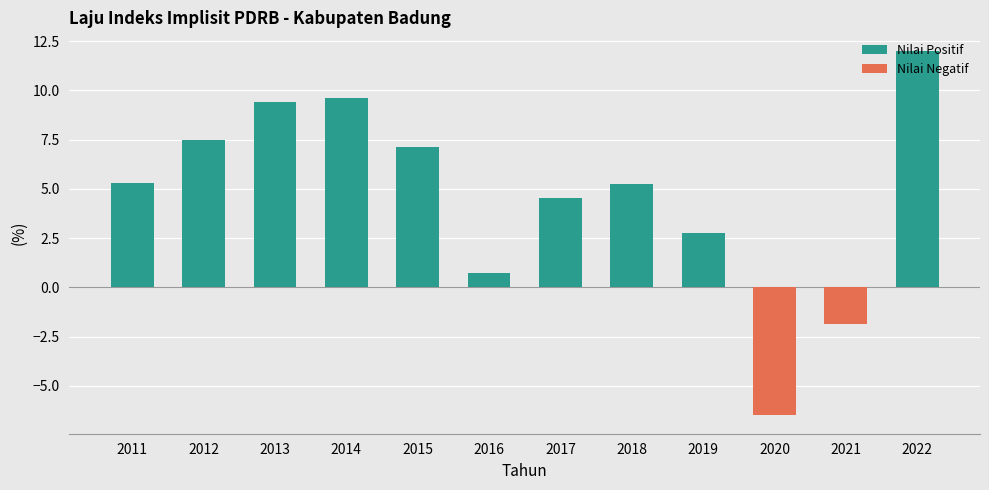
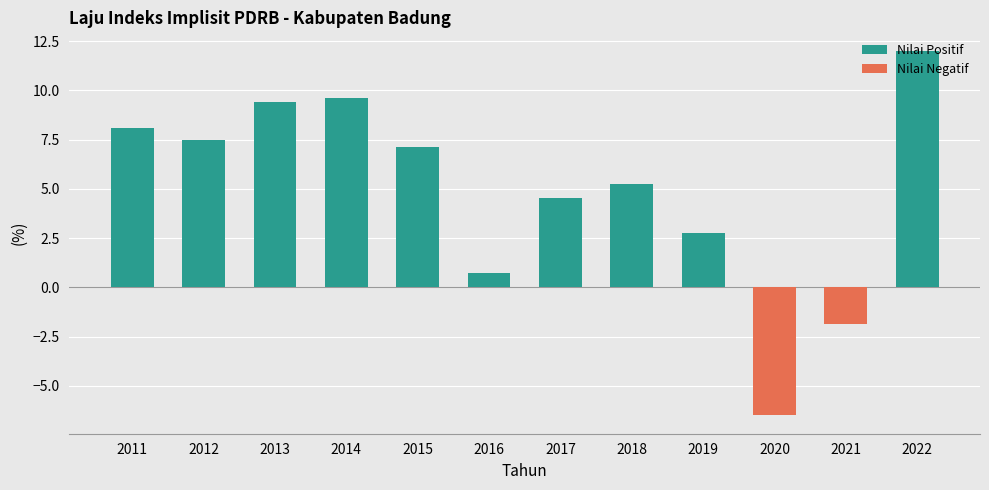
  {
-   "2011": 5.3,
+   "2011": 8.1,
    "2012": 7.5,
    "2013": 9.4,
    "2014": 9.6,
    "2015": 7.2,
    "2016": 0.7,
    "2017": 4.5,
    "2018": 5.3,
    "2019": 2.8,
    "2020": -6.5,
    "2021": -1.8,
    "2022": 12.0
  }
